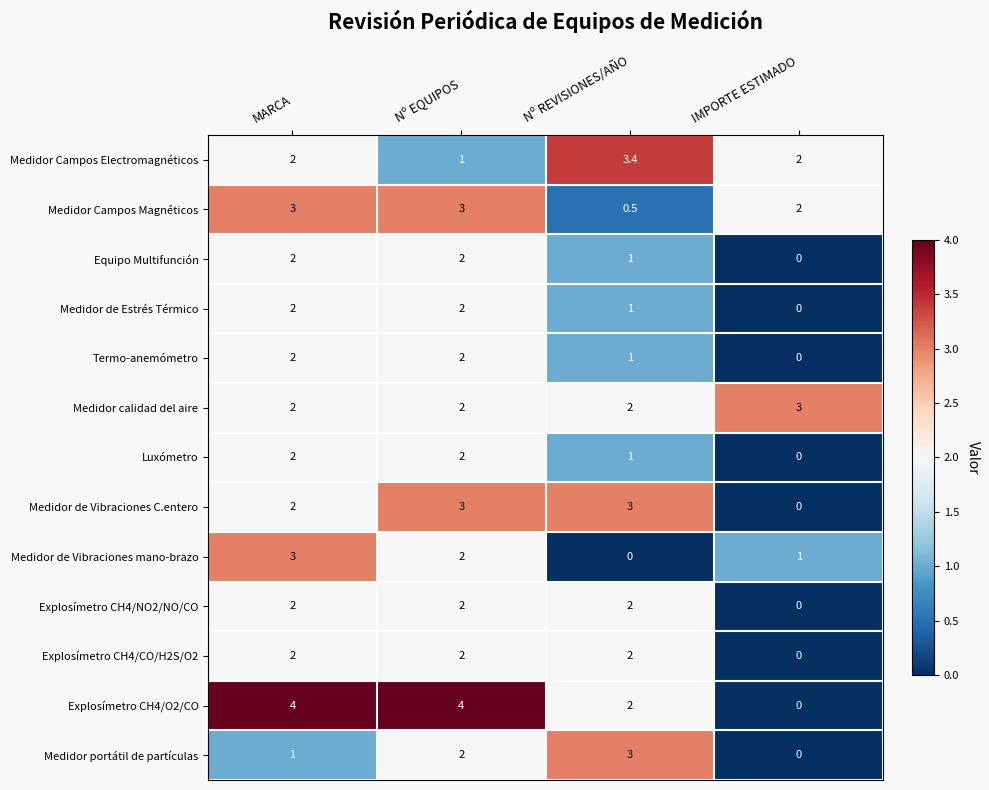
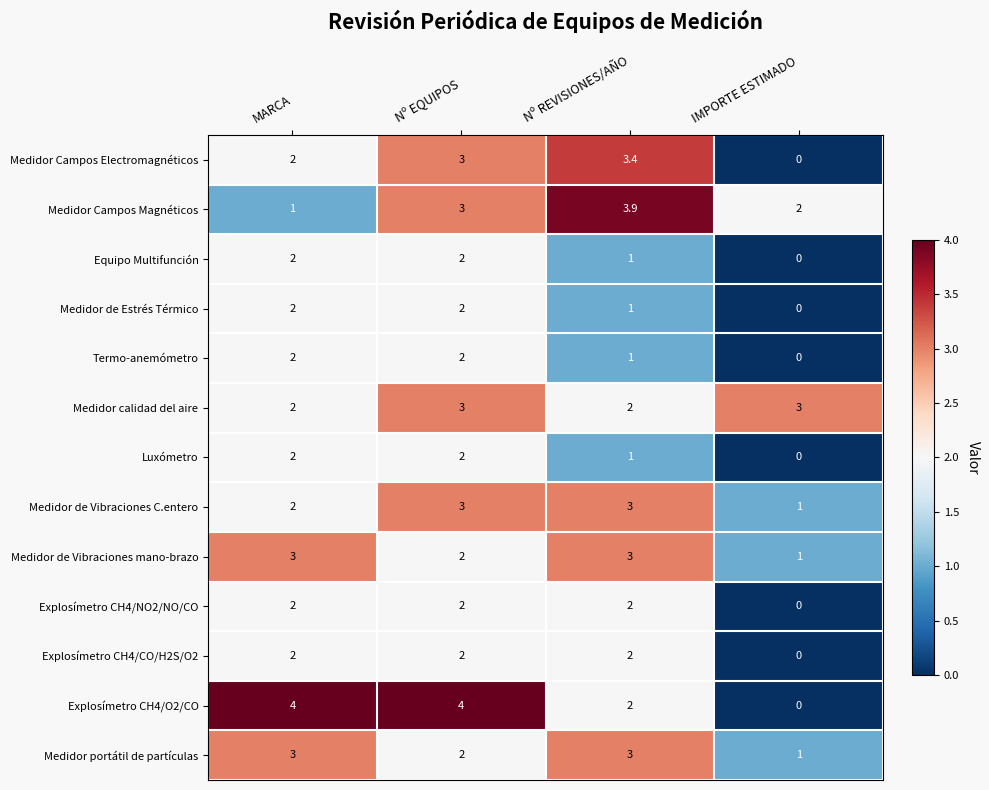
  {
    "Medidor Campos Electromagnéticos": {
      "MARCA": 2,
-     "Nº EQUIPOS": 1,
+     "Nº EQUIPOS": 3,
      "Nº REVISIONES/AÑO": 3.4,
-     "IMPORTE ESTIMADO": 2
+     "IMPORTE ESTIMADO": 0
    },
    "Medidor Campos Magnéticos": {
-     "MARCA": 3,
+     "MARCA": 1,
      "Nº EQUIPOS": 3,
-     "Nº REVISIONES/AÑO": 0.5,
+     "Nº REVISIONES/AÑO": 3.9,
      "IMPORTE ESTIMADO": 2
    },
    "Equipo Multifunción": {
      "MARCA": 2,
      "Nº EQUIPOS": 2,
      "Nº REVISIONES/AÑO": 1,
      "IMPORTE ESTIMADO": 0
    },
    "Medidor de Estrés Térmico": {
      "MARCA": 2,
      "Nº EQUIPOS": 2,
      "Nº REVISIONES/AÑO": 1,
      "IMPORTE ESTIMADO": 0
    },
    "Termo-anemómetro": {
      "MARCA": 2,
      "Nº EQUIPOS": 2,
      "Nº REVISIONES/AÑO": 1,
      "IMPORTE ESTIMADO": 0
    },
    "Medidor calidad del aire": {
      "MARCA": 2,
-     "Nº EQUIPOS": 2,
+     "Nº EQUIPOS": 3,
      "Nº REVISIONES/AÑO": 2,
      "IMPORTE ESTIMADO": 3
    },
    "Luxómetro": {
      "MARCA": 2,
      "Nº EQUIPOS": 2,
      "Nº REVISIONES/AÑO": 1,
      "IMPORTE ESTIMADO": 0
    },
    "Medidor de Vibraciones C.entero": {
      "MARCA": 2,
      "Nº EQUIPOS": 3,
      "Nº REVISIONES/AÑO": 3,
-     "IMPORTE ESTIMADO": 0
+     "IMPORTE ESTIMADO": 1
    },
    "Medidor de Vibraciones mano-brazo": {
      "MARCA": 3,
      "Nº EQUIPOS": 2,
-     "Nº REVISIONES/AÑO": 0,
+     "Nº REVISIONES/AÑO": 3,
      "IMPORTE ESTIMADO": 1
    },
    "Explosímetro CH4/NO2/NO/CO": {
      "MARCA": 2,
      "Nº EQUIPOS": 2,
      "Nº REVISIONES/AÑO": 2,
      "IMPORTE ESTIMADO": 0
    },
    "Explosímetro CH4/CO/H2S/O2": {
      "MARCA": 2,
      "Nº EQUIPOS": 2,
      "Nº REVISIONES/AÑO": 2,
      "IMPORTE ESTIMADO": 0
    },
    "Explosímetro CH4/O2/CO": {
      "MARCA": 4,
      "Nº EQUIPOS": 4,
      "Nº REVISIONES/AÑO": 2,
      "IMPORTE ESTIMADO": 0
    },
    "Medidor portátil de partículas": {
-     "MARCA": 1,
+     "MARCA": 3,
      "Nº EQUIPOS": 2,
      "Nº REVISIONES/AÑO": 3,
-     "IMPORTE ESTIMADO": 0
+     "IMPORTE ESTIMADO": 1
    }
  }
